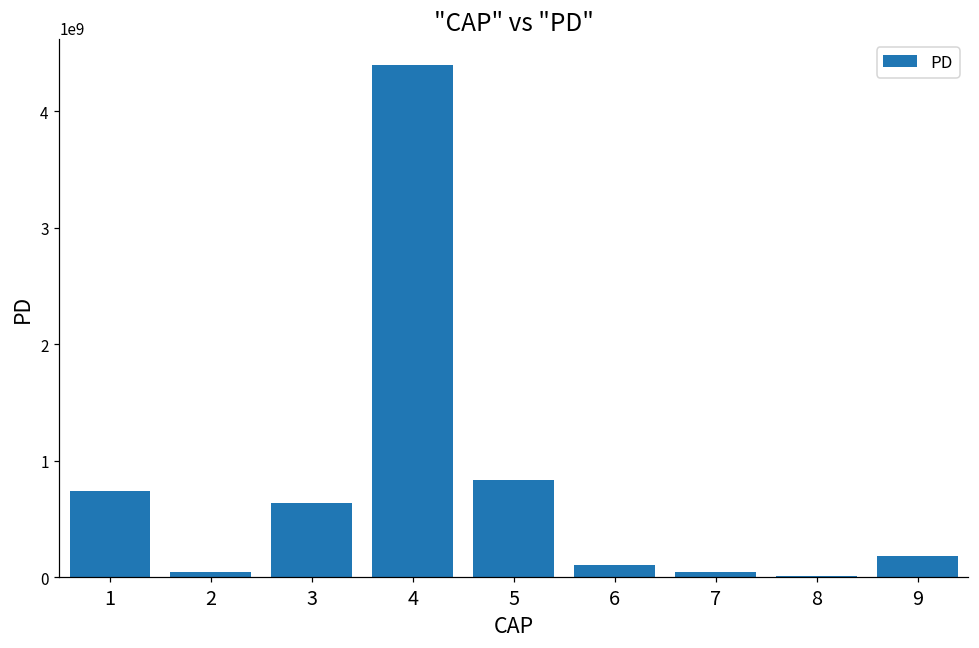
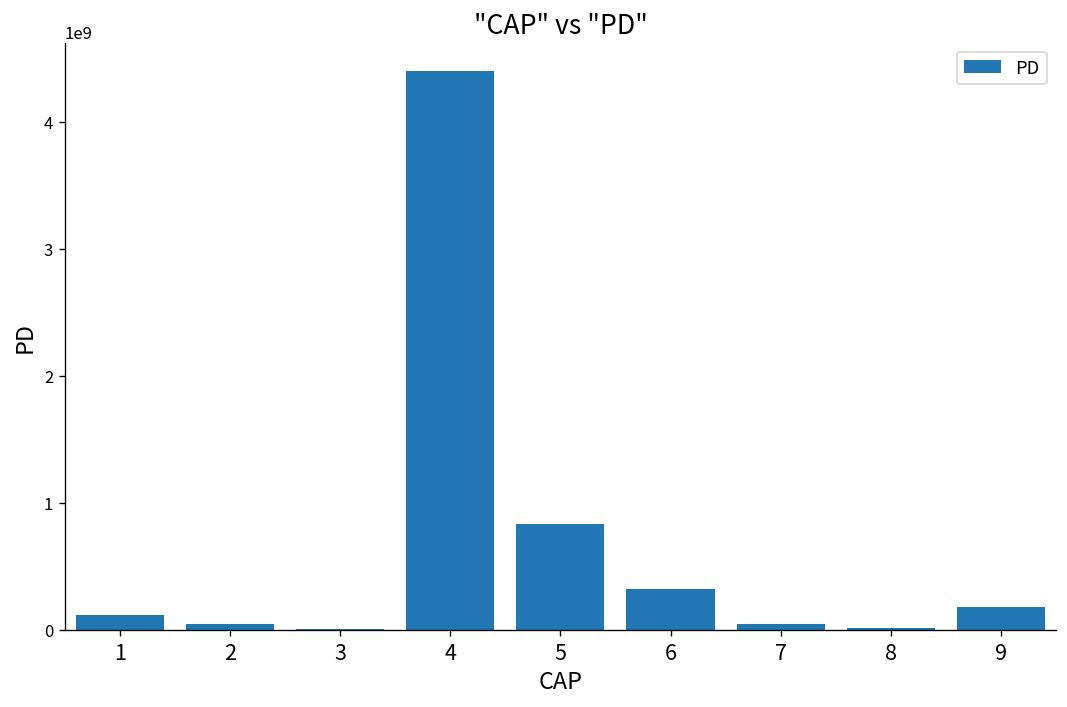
  {
-   "1": 740000000,
+   "1": 110000000,
    "2": 50000000,
-   "3": 640000000,
+   "3": 10000000,
    "4": 4400000000,
    "5": 840000000,
-   "6": 110000000,
+   "6": 320000000,
    "7": 50000000,
    "9": 180000000
  }
